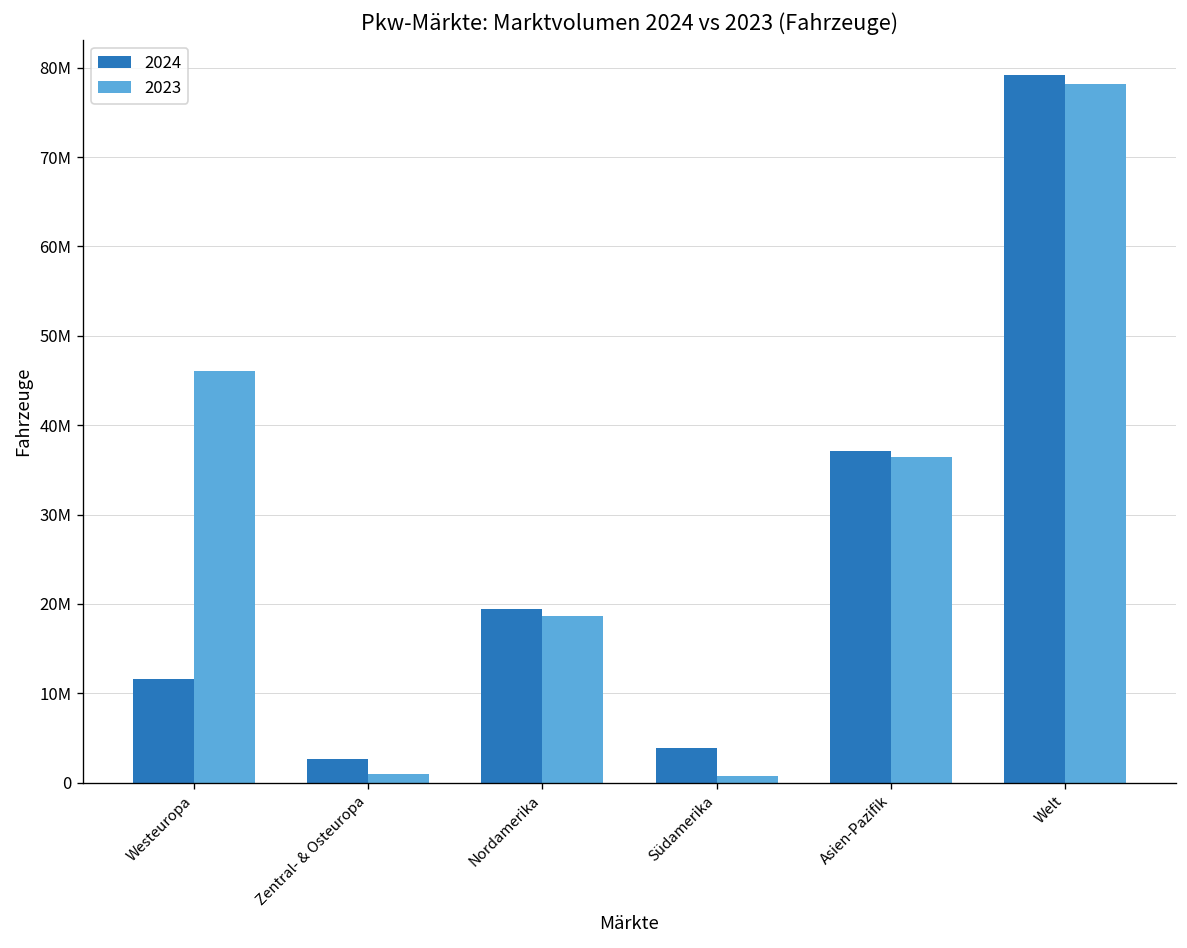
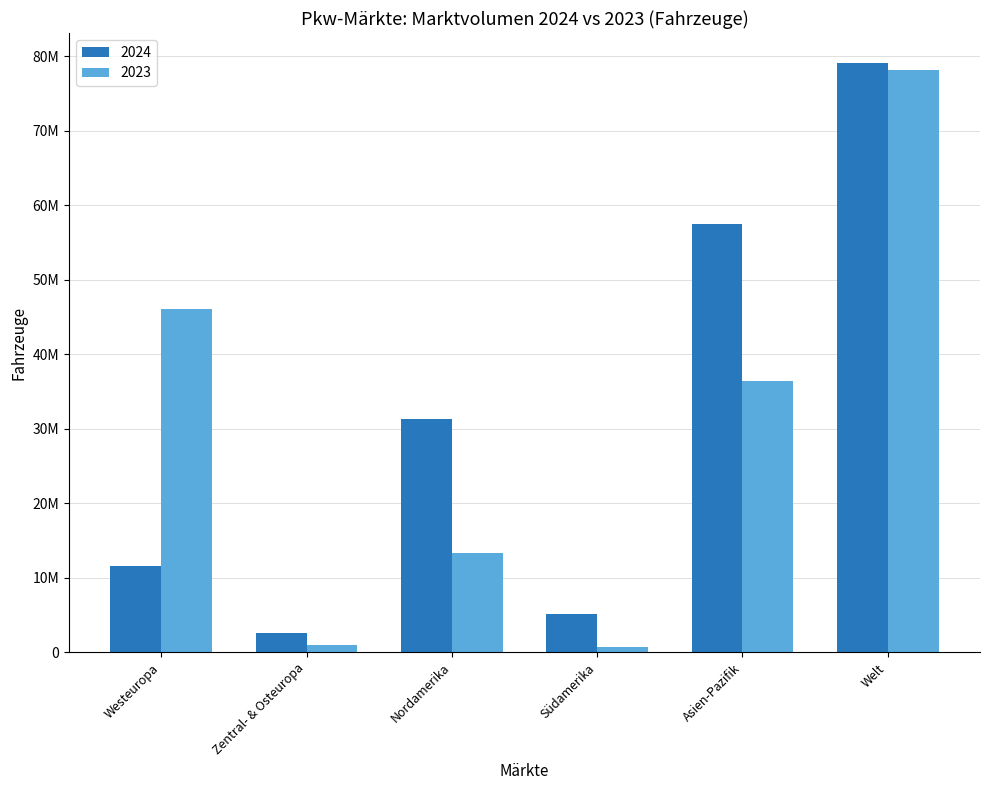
  {
    "2024": {
      "Westeuropa": 12000000,
      "Zentral- & Osteuropa": 3000000,
-     "Nordamerika": 19000000,
-     "Südamerika": 4000000,
-     "Asien-Pazifik": 37000000,
+     "Nordamerika": 31000000,
+     "Südamerika": 5000000,
+     "Asien-Pazifik": 57000000,
      "Welt": 79000000
    },
    "2023": {
      "Westeuropa": 46000000,
      "Zentral- & Osteuropa": 1000000,
-     "Nordamerika": 19000000,
+     "Nordamerika": 13000000,
      "Südamerika": 1000000,
      "Asien-Pazifik": 36000000,
      "Welt": 78000000
    }
  }
